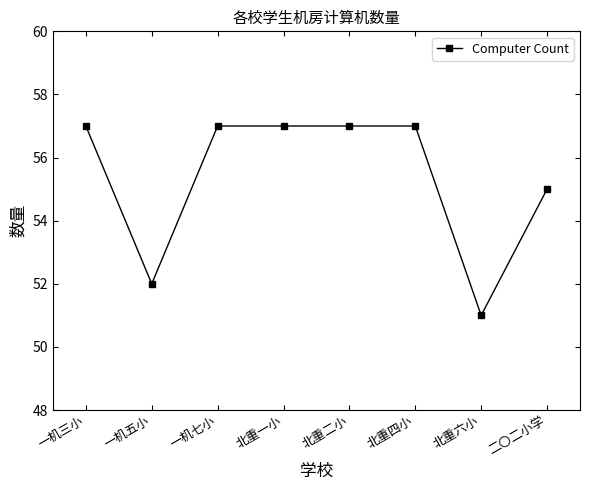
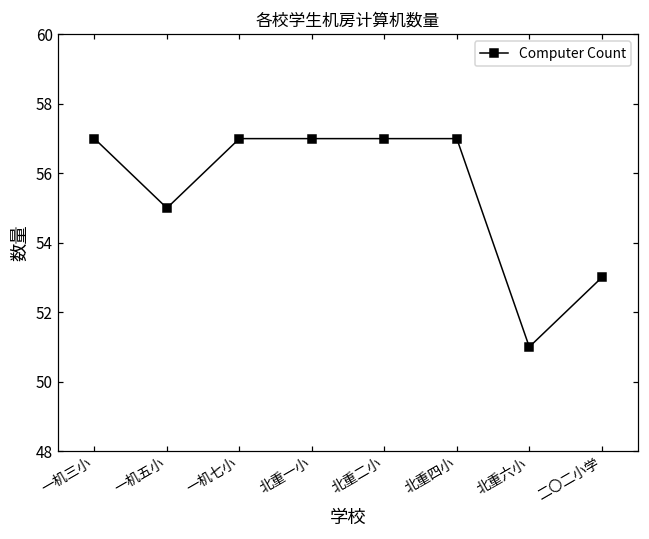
  {
    "一机三小": 57,
-   "一机五小": 52,
+   "一机五小": 55,
    "一机七小": 57,
    "北重一小": 57,
    "北重二小": 57,
    "北重四小": 57,
    "北重六小": 51,
-   "二〇二小学": 55
+   "二〇二小学": 53
  }
